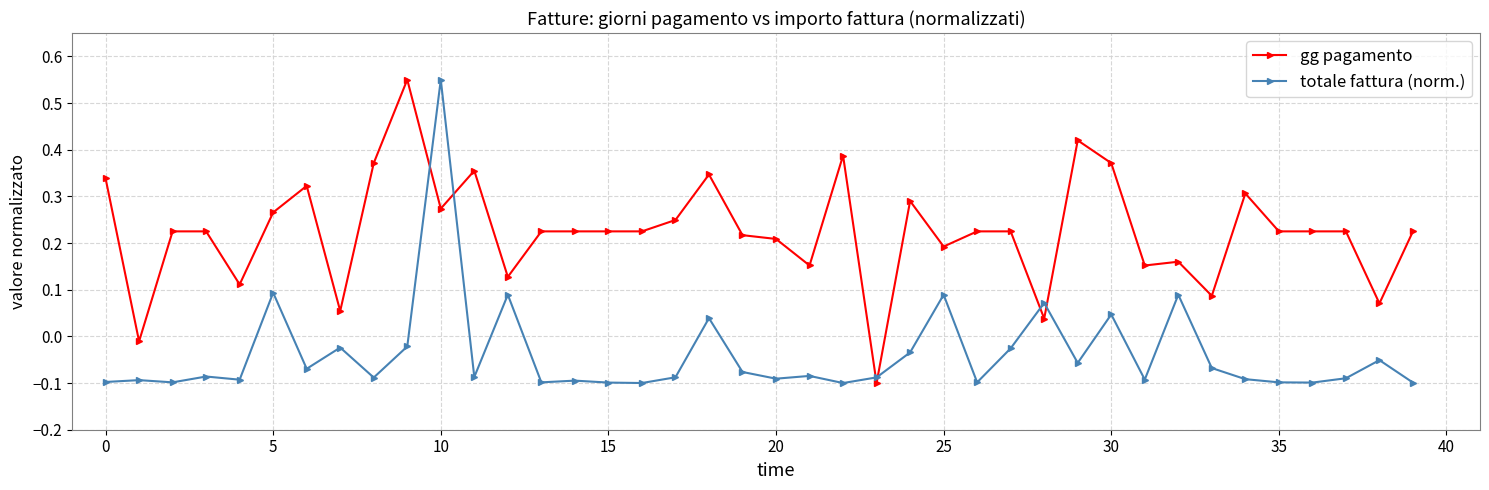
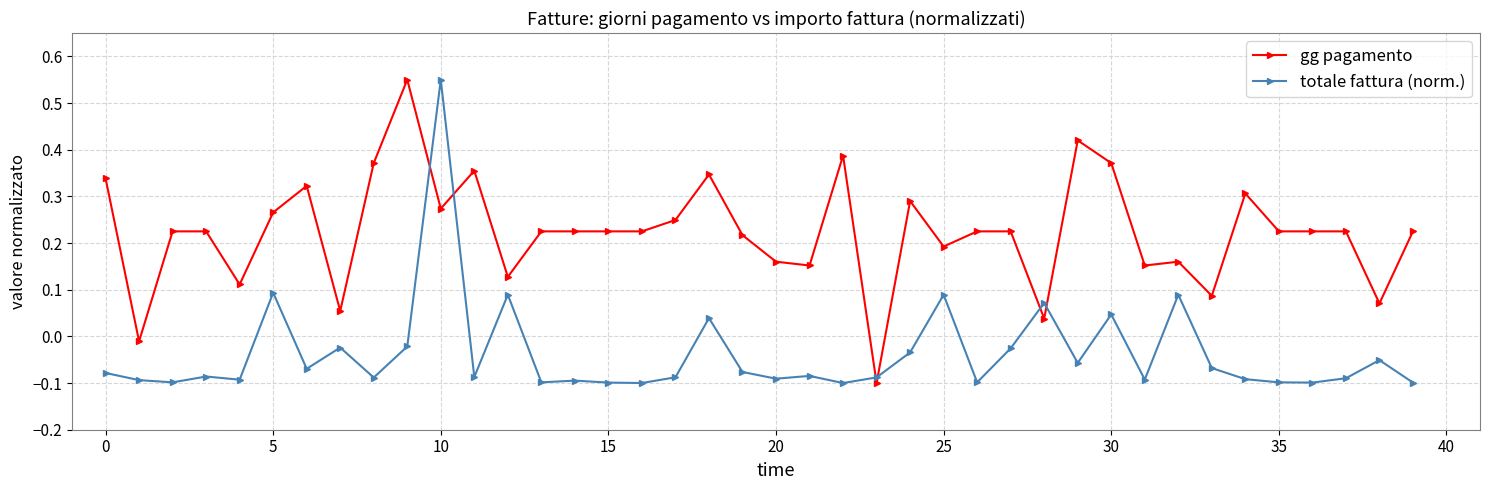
  {
    "gg pagamento": {
      "0": 0.34,
      "5": 0.27,
      "10": 0.27,
      "15": 0.23,
-     "20": 0.21,
+     "20": 0.16,
      "25": 0.19,
      "30": 0.37,
      "35": 0.23
    },
    "totale fattura (norm.)": {
-     "0": -0.10,
+     "0": -0.08,
      "5": 0.09,
      "10": 0.55,
      "15": -0.10,
      "20": -0.09,
      "25": 0.09,
      "30": 0.05,
      "35": -0.10
    }
  }
